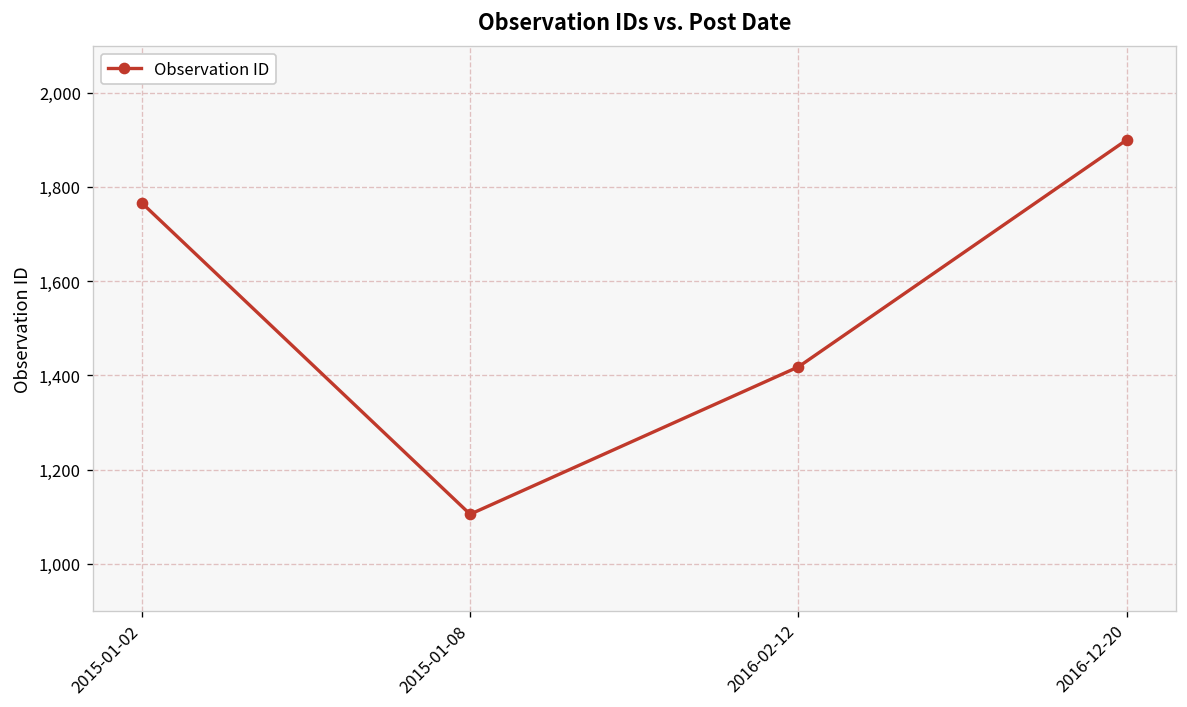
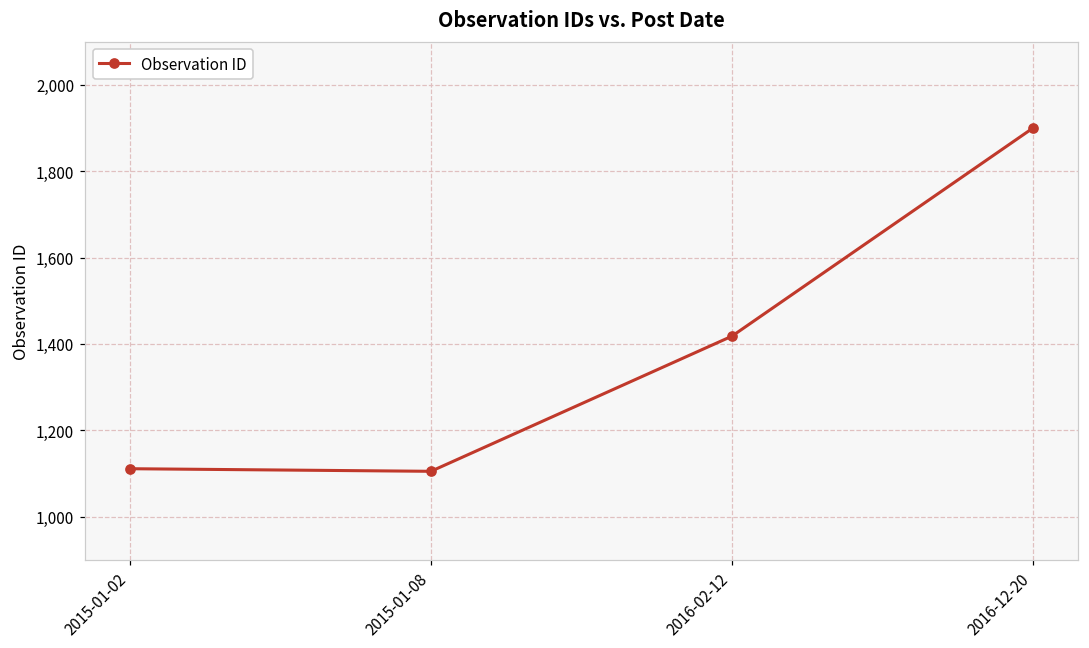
  {
-   "2015-01-02": "1,770",
+   "2015-01-02": "1,110",
    "2015-01-08": "1,110",
    "2016-02-12": "1,420",
    "2016-12-20": "1,900"
  }
